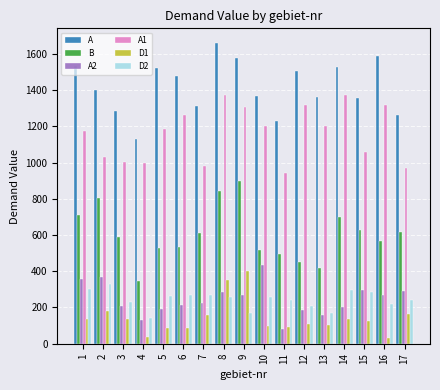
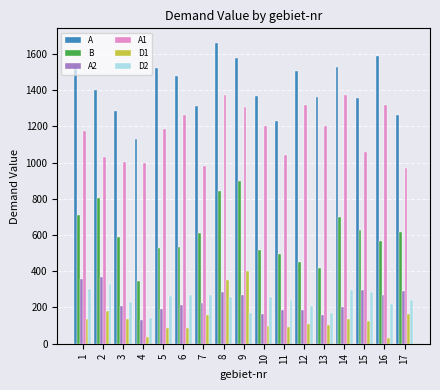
  {
    "A": {
      "2": 1400,
      "3": 1290,
      "4": 1130,
      "5": 1520,
      "6": 1480,
      "7": 1310,
      "8": 1660,
      "9": 1580,
      "10": 1370,
      "11": 1230,
      "12": 1510,
      "13": 1360,
      "14": 1530,
      "15": 1360,
      "16": 1590,
      "17": 1260
    },
    "B": {
      "1": 710,
      "2": 810,
      "3": 590,
      "4": 350,
      "5": 530,
      "6": 530,
      "7": 610,
      "8": 840,
      "9": 900,
      "10": 520,
      "11": 500,
      "12": 450,
      "13": 420,
      "14": 700,
      "15": 630,
      "16": 570,
      "17": 620
    },
    "A2": {
      "1": 360,
      "2": 370,
      "3": 210,
      "4": 130,
      "5": 190,
      "6": 210,
      "7": 230,
      "8": 290,
      "9": 270,
-     "10": 440,
-     "11": 80,
+     "10": 160,
+     "11": 190,
      "12": 190,
      "13": 160,
      "14": 200,
      "15": 300,
      "16": 270,
      "17": 290
    },
    "A1": {
      "1": 1180,
      "2": 1030,
      "3": 1000,
      "4": 1000,
      "5": 1180,
      "6": 1260,
      "7": 980,
      "8": 1370,
      "9": 1310,
      "10": 1200,
-     "11": 940,
+     "11": 1040,
      "12": 1320,
      "13": 1200,
      "14": 1370,
      "15": 1060,
      "16": 1320,
      "17": 970
    },
    "D1": {
      "1": 140,
      "2": 180,
      "3": 130,
      "4": 40,
      "5": 90,
      "6": 90,
      "7": 160,
      "8": 350,
      "9": 400,
      "10": 100,
      "11": 100,
      "12": 110,
      "13": 100,
      "14": 140,
      "15": 120,
      "16": 30,
      "17": 160
    },
    "D2": {
      "1": 300,
      "2": 330,
      "3": 230,
      "4": 140,
      "5": 260,
      "6": 270,
      "7": 270,
      "8": 260,
      "9": 170,
      "10": 260,
      "11": 240,
      "12": 210,
      "13": 170,
      "14": 290,
      "15": 290,
      "16": 220,
      "17": 240
    }
  }
